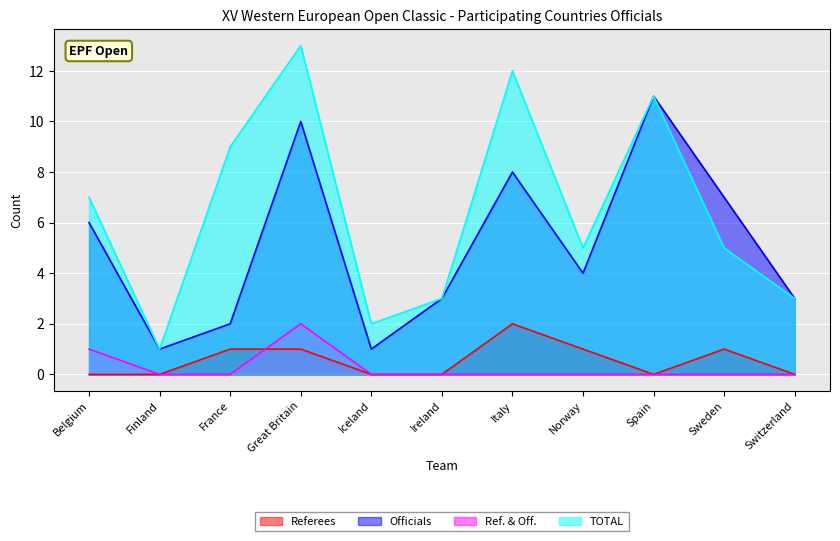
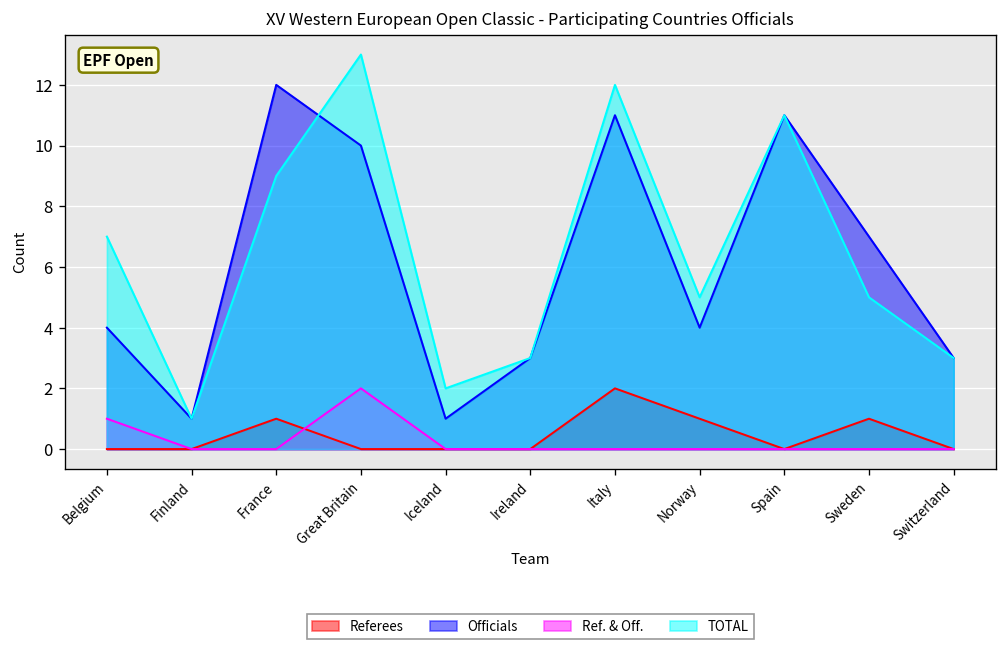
  {
    "Referees": {
      "Belgium": 0,
      "France": 1,
-     "Great Britain": 1,
+     "Great Britain": 0,
      "Italy": 2,
      "Norway": 1,
      "Sweden": 1
    },
    "Officials": {
-     "Belgium": 6,
-     "France": 2,
+     "Belgium": 4,
+     "France": 12,
      "Great Britain": 10,
      "Iceland": 1,
-     "Italy": 8,
+     "Italy": 11,
      "Norway": 4,
      "Sweden": 7
    },
    "Ref. & Off.": {
      "Belgium": 1,
      "France": 0,
      "Great Britain": 2,
      "Italy": 0,
      "Norway": 0,
      "Sweden": 0
    },
    "TOTAL": {
      "Belgium": 7,
      "France": 9,
      "Great Britain": 13,
      "Iceland": 2,
      "Italy": 12,
      "Norway": 5,
      "Sweden": 5
    }
  }
